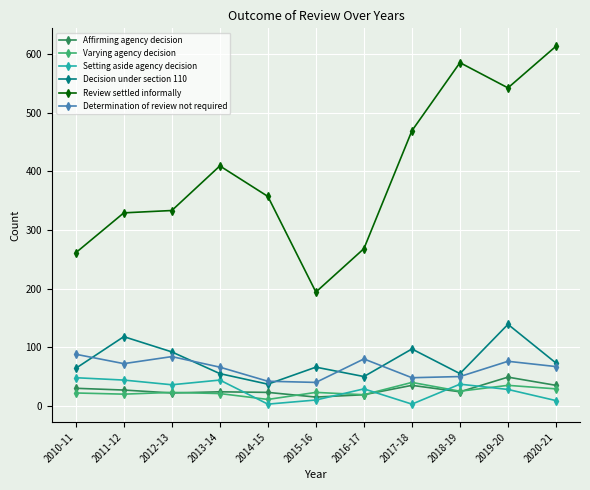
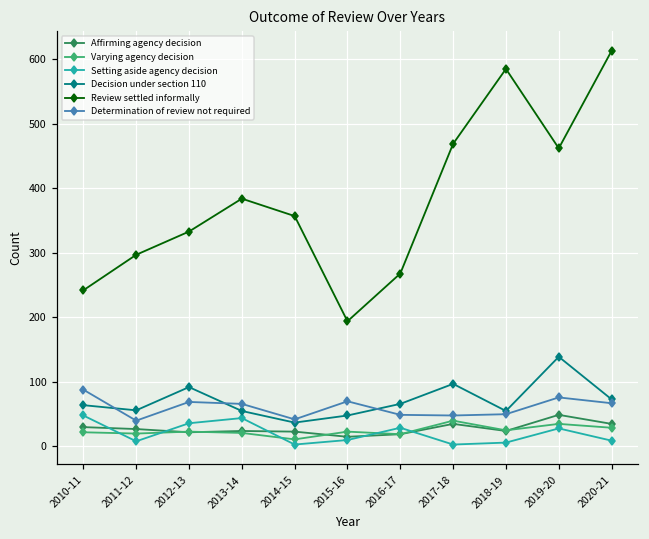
  {
    "Setting aside agency decision": {
      "2010-11": 50,
-     "2011-12": 40,
+     "2011-12": 10,
      "2012-13": 40,
      "2013-14": 40,
      "2014-15": 0,
      "2015-16": 10,
      "2016-17": 30,
      "2017-18": 0,
-     "2018-19": 40,
+     "2018-19": 10,
      "2019-20": 30,
      "2020-21": 10
    },
    "Decision under section 110": {
      "2010-11": 60,
-     "2011-12": 120,
+     "2011-12": 60,
      "2012-13": 90,
      "2013-14": 60,
      "2014-15": 40,
-     "2015-16": 70,
-     "2016-17": 50,
+     "2015-16": 50,
+     "2016-17": 70,
      "2017-18": 100,
      "2018-19": 60,
      "2019-20": 140,
      "2020-21": 70
    },
    "Review settled informally": {
-     "2010-11": 260,
-     "2011-12": 330,
+     "2010-11": 240,
+     "2011-12": 300,
      "2012-13": 330,
-     "2013-14": 410,
+     "2013-14": 380,
      "2014-15": 360,
      "2015-16": 190,
      "2016-17": 270,
      "2017-18": 470,
      "2018-19": 590,
-     "2019-20": 540,
+     "2019-20": 460,
      "2020-21": 610
    },
    "Determination of review not required": {
      "2010-11": 90,
-     "2011-12": 70,
-     "2012-13": 80,
+     "2011-12": 40,
+     "2012-13": 70,
      "2013-14": 70,
      "2014-15": 40,
-     "2015-16": 40,
-     "2016-17": 80,
+     "2015-16": 70,
+     "2016-17": 50,
      "2017-18": 50,
      "2018-19": 50,
      "2019-20": 80,
      "2020-21": 70
    }
  }
